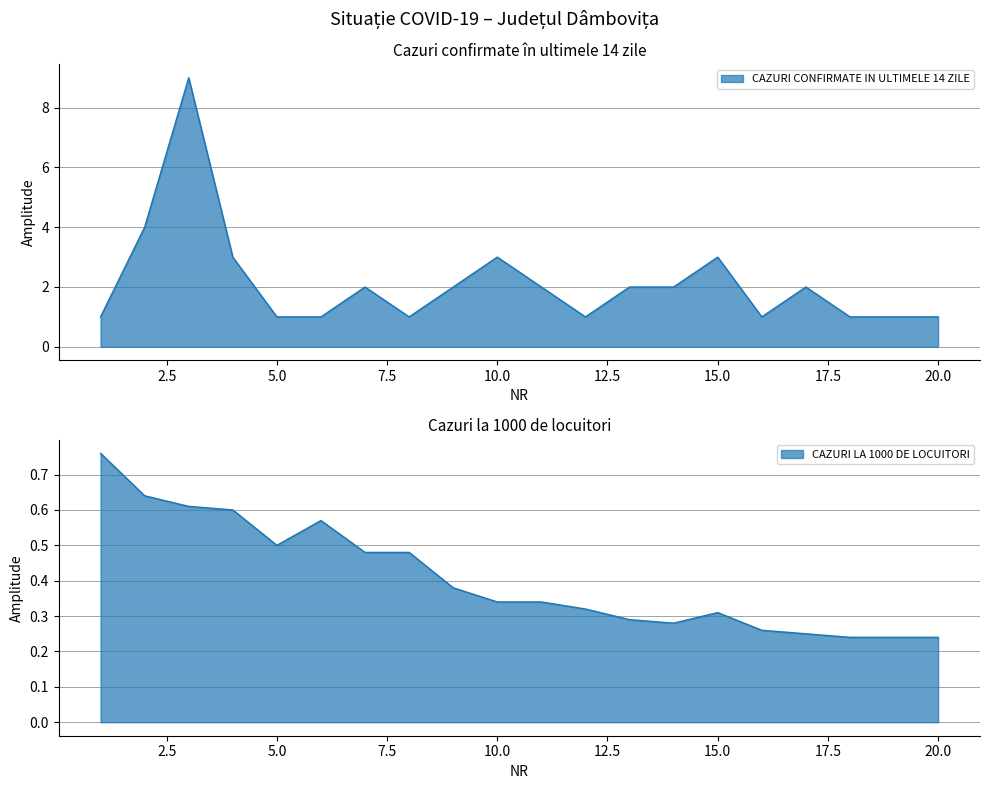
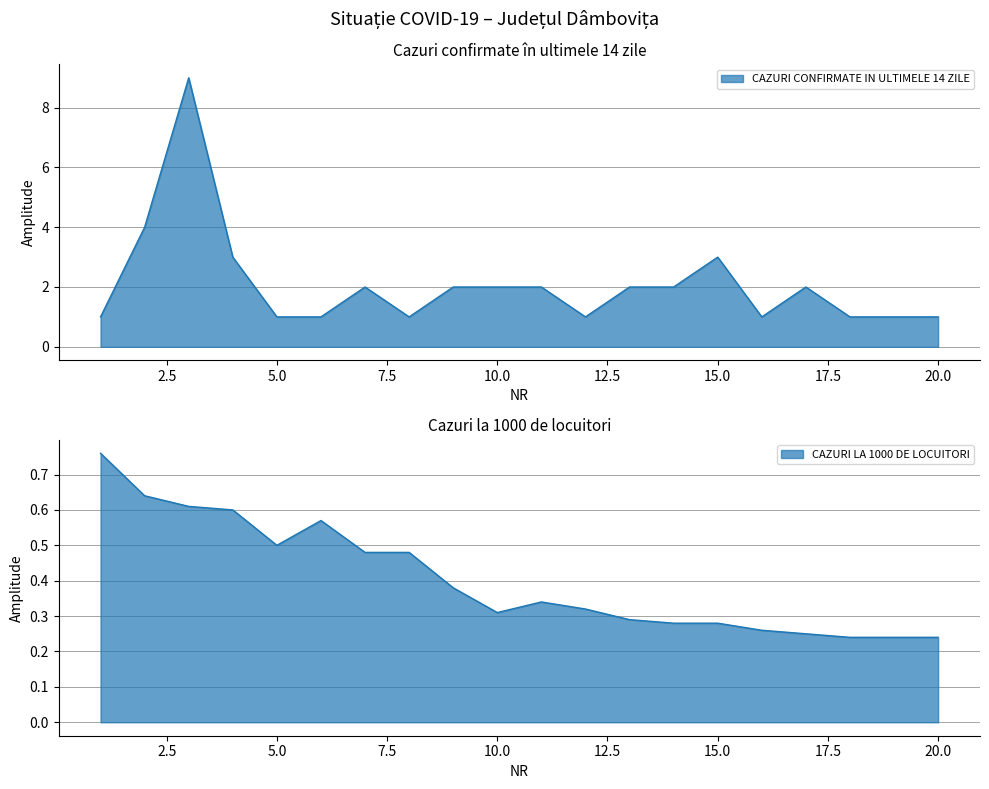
  {
    "Cazuri confirmate în ultimele 14 zile": {
      "5.0": 1,
-     "10.0": 3,
+     "10.0": 2,
      "15.0": 3,
      "20.0": 1
    },
    "Cazuri la 1000 de locuitori": {
      "5.0": 0.50,
-     "10.0": 0.34,
-     "15.0": 0.31,
+     "10.0": 0.31,
+     "15.0": 0.28,
      "20.0": 0.24
    }
  }
